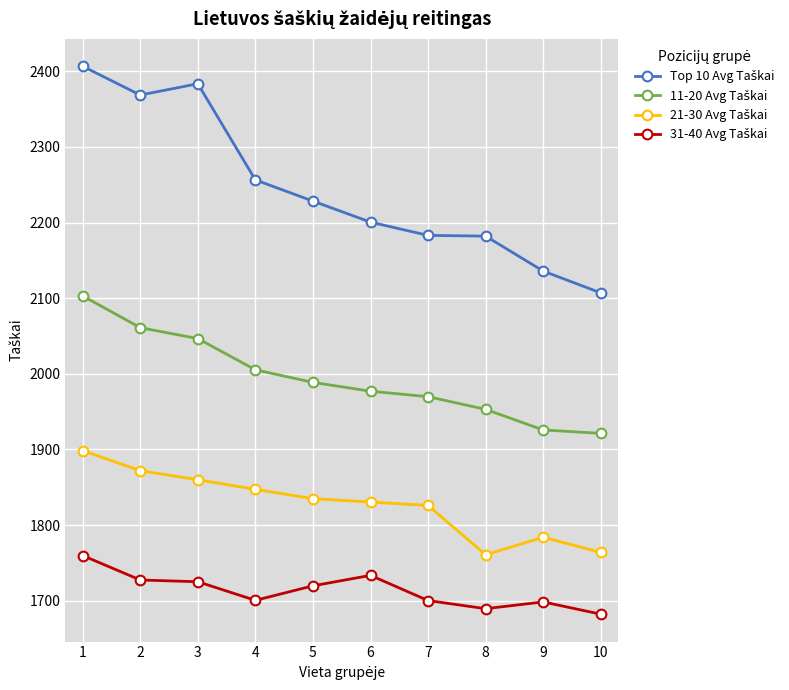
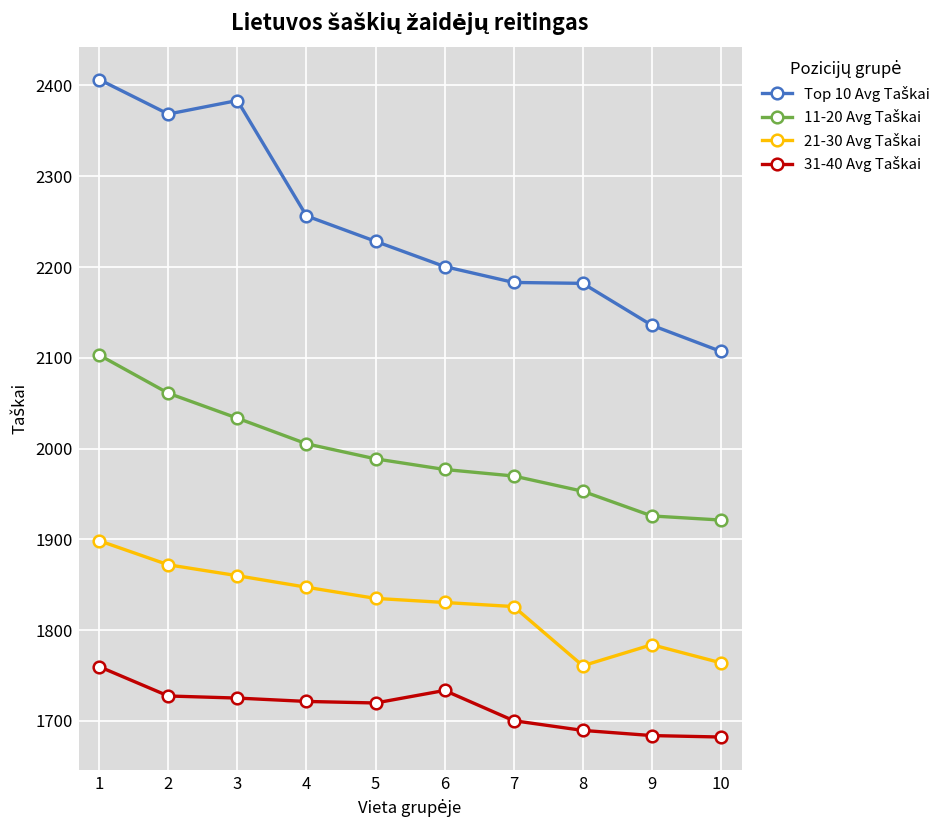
  {
    "Top 10 Avg Taškai": {
      "1": 2410,
      "2": 2370,
      "3": 2380,
      "4": 2260,
      "5": 2230,
      "6": 2200,
      "7": 2180,
      "8": 2180,
      "9": 2140,
      "10": 2110
    },
    "11-20 Avg Taškai": {
      "1": 2100,
      "2": 2060,
-     "3": 2050,
+     "3": 2030,
      "4": 2010,
      "5": 1990,
      "6": 1980,
      "7": 1970,
      "8": 1950,
      "9": 1930,
      "10": 1920
    },
    "21-30 Avg Taškai": {
      "1": 1900,
      "2": 1870,
      "3": 1860,
      "4": 1850,
      "5": 1840,
      "6": 1830,
      "7": 1830,
      "8": 1760,
      "9": 1780,
      "10": 1760
    },
    "31-40 Avg Taškai": {
      "1": 1760,
      "2": 1730,
      "3": 1730,
-     "4": 1700,
+     "4": 1720,
      "5": 1720,
      "6": 1730,
      "7": 1700,
      "8": 1690,
-     "9": 1700,
+     "9": 1680,
      "10": 1680
    }
  }
